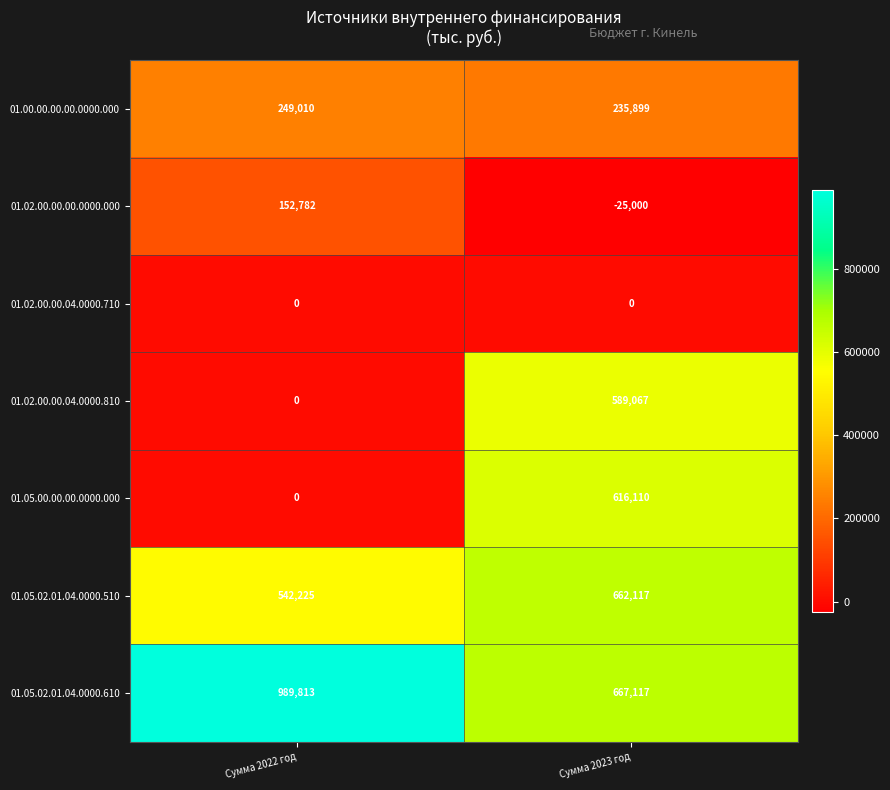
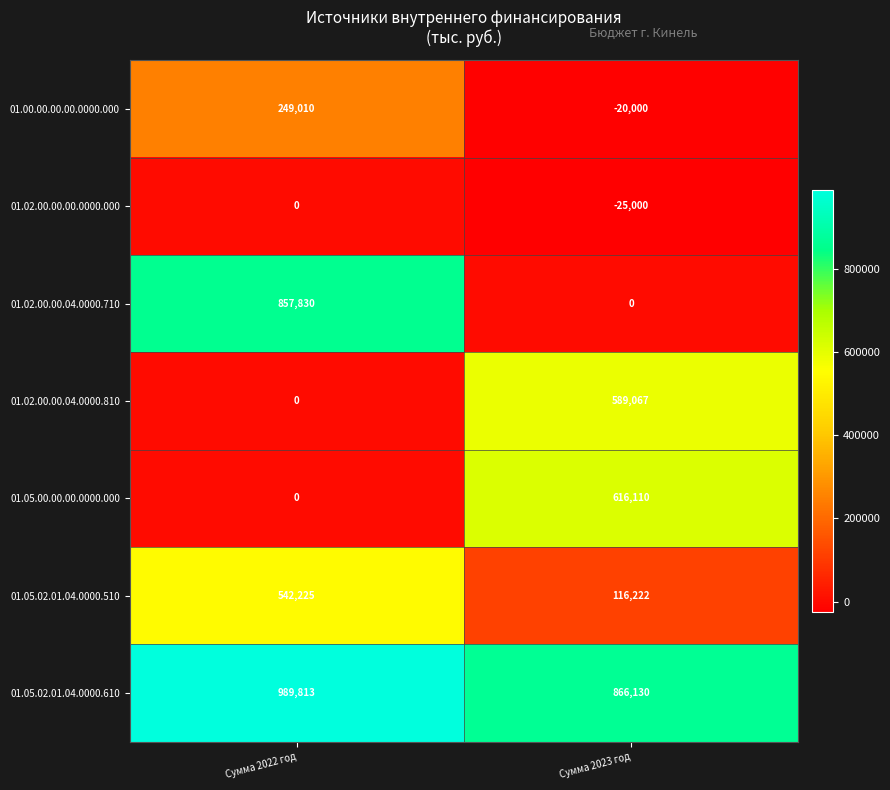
  {
    "01.00.00.00.00.0000.000": {
      "Сумма 2022 год": "249,010",
-     "Сумма 2023 год": "235,899"
+     "Сумма 2023 год": "-20,000"
    },
    "01.02.00.00.00.0000.000": {
-     "Сумма 2022 год": "152,782",
+     "Сумма 2022 год": "0",
      "Сумма 2023 год": "-25,000"
    },
    "01.02.00.00.04.0000.710": {
-     "Сумма 2022 год": "0",
+     "Сумма 2022 год": "857,830",
      "Сумма 2023 год": "0"
    },
    "01.02.00.00.04.0000.810": {
      "Сумма 2022 год": "0",
      "Сумма 2023 год": "589,067"
    },
    "01.05.00.00.00.0000.000": {
      "Сумма 2022 год": "0",
      "Сумма 2023 год": "616,110"
    },
    "01.05.02.01.04.0000.510": {
      "Сумма 2022 год": "542,225",
-     "Сумма 2023 год": "662,117"
+     "Сумма 2023 год": "116,222"
    },
    "01.05.02.01.04.0000.610": {
      "Сумма 2022 год": "989,813",
-     "Сумма 2023 год": "667,117"
+     "Сумма 2023 год": "866,130"
    }
  }
